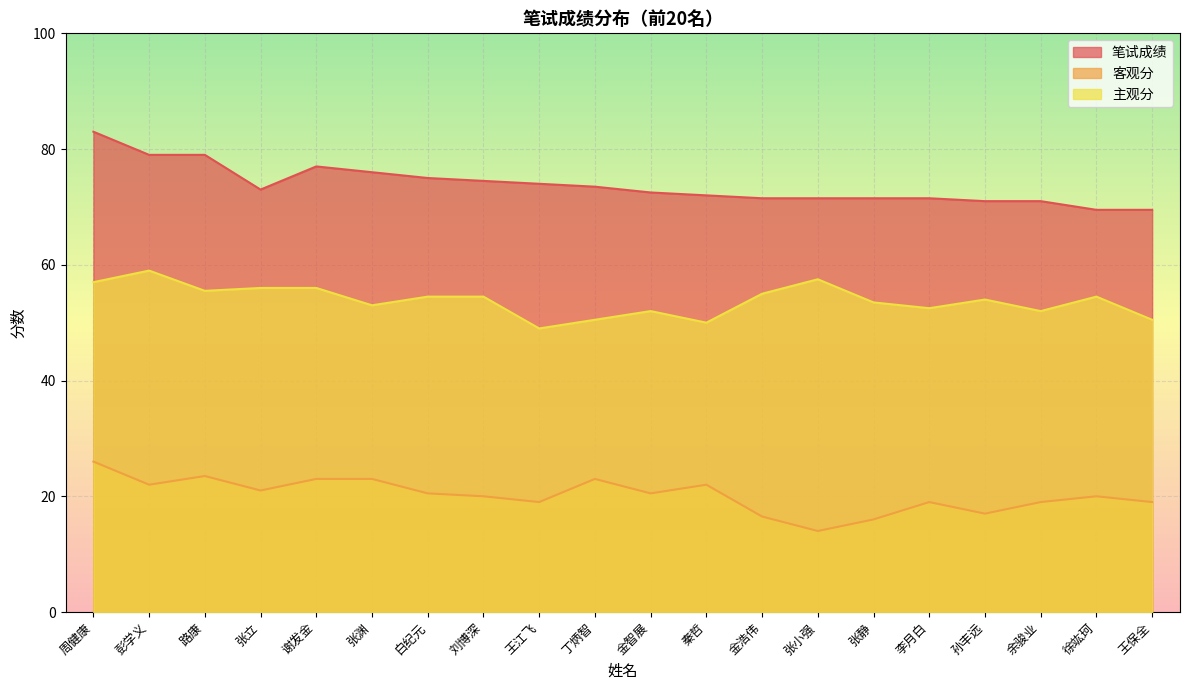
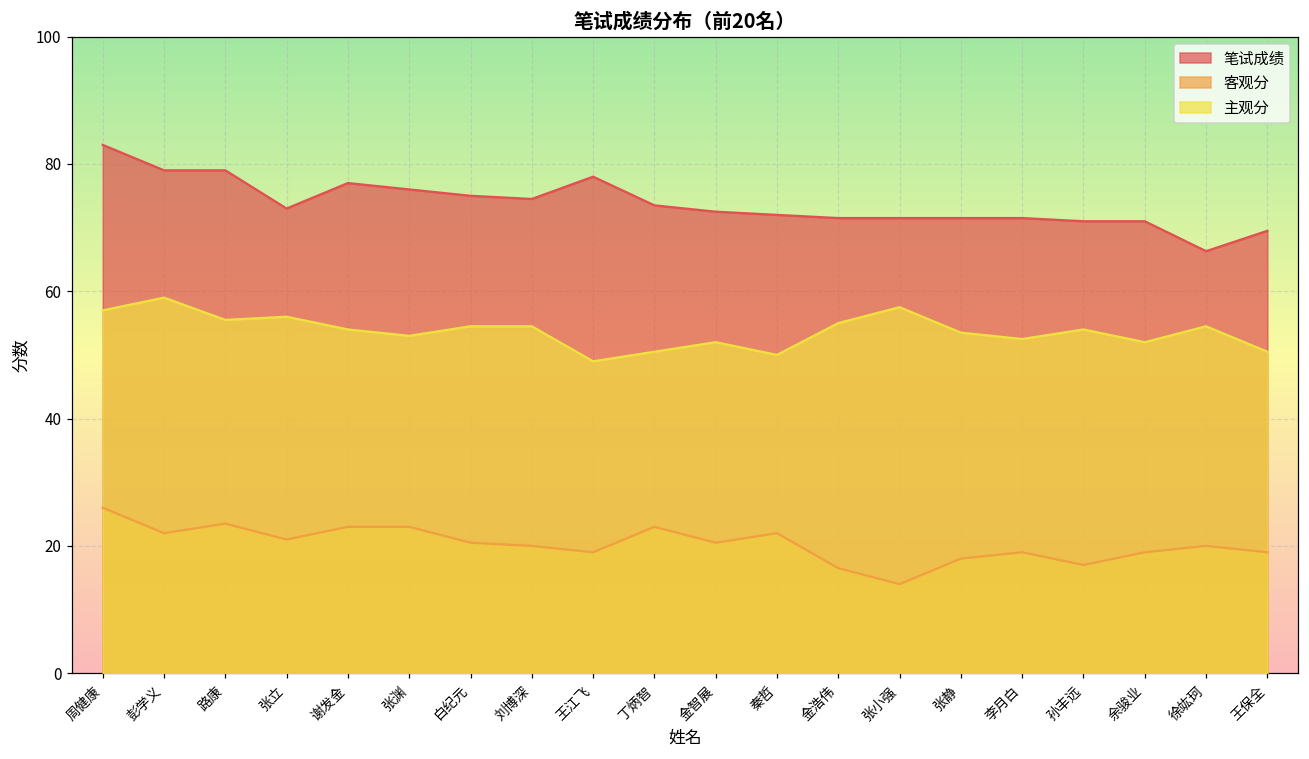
  {
    "笔试成绩": {
      "周健康": 83,
      "彭学义": 79,
      "路康": 79,
      "张立": 73,
      "谢发金": 77,
      "张渊": 76,
      "白纪元": 75,
      "刘博深": 75,
-     "王江飞": 74,
+     "王江飞": 78,
      "丁炳智": 74,
      "金智展": 73,
      "秦哲": 72,
      "金浩伟": 72,
      "张小强": 72,
      "张静": 72,
      "李月白": 72,
      "孙丰远": 71,
      "余骏业": 71,
-     "徐竑珂": 70,
+     "徐竑珂": 66,
      "王保全": 70
    },
    "客观分": {
      "周健康": 26,
      "彭学义": 22,
      "路康": 24,
      "张立": 21,
      "谢发金": 23,
      "张渊": 23,
      "白纪元": 21,
      "刘博深": 20,
      "王江飞": 19,
      "丁炳智": 23,
      "金智展": 21,
      "秦哲": 22,
      "金浩伟": 17,
      "张小强": 14,
-     "张静": 16,
+     "张静": 18,
      "李月白": 19,
      "孙丰远": 17,
      "余骏业": 19,
      "徐竑珂": 20,
      "王保全": 19
    },
    "主观分": {
      "周健康": 57,
      "彭学义": 59,
      "路康": 56,
      "张立": 56,
-     "谢发金": 56,
+     "谢发金": 54,
      "张渊": 53,
      "白纪元": 55,
      "刘博深": 55,
      "王江飞": 49,
      "丁炳智": 51,
      "金智展": 52,
      "秦哲": 50,
      "金浩伟": 55,
      "张小强": 58,
      "张静": 54,
      "李月白": 53,
      "孙丰远": 54,
      "余骏业": 52,
      "徐竑珂": 55,
      "王保全": 51
    }
  }
